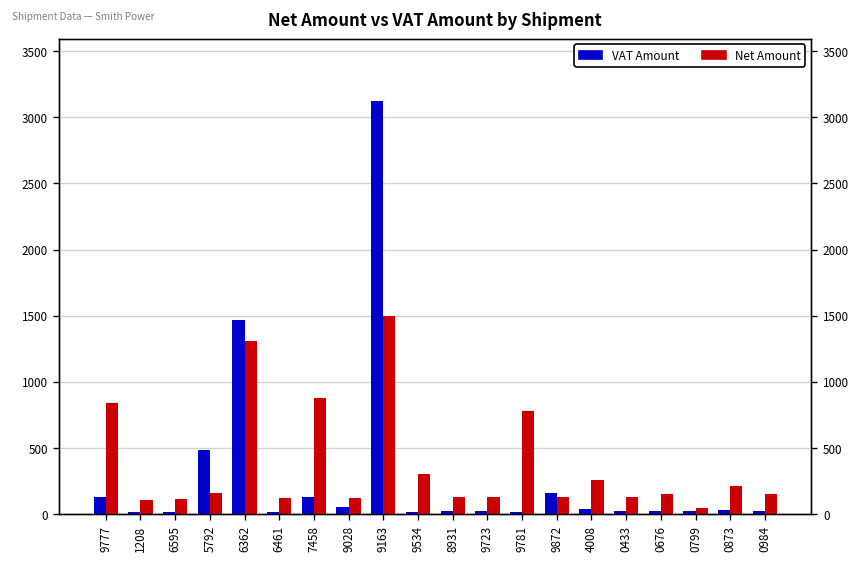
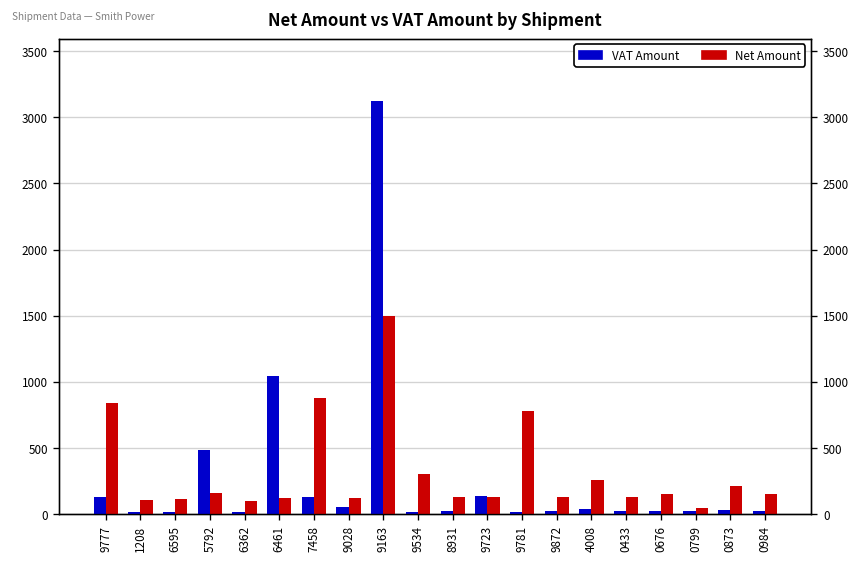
  {
    "VAT Amount": {
      "9777": 130,
      "5792": 480,
-     "6362": 1470,
-     "6461": 20,
+     "6362": 10,
+     "6461": 1040,
      "7458": 130,
      "9028": 50,
      "9163": 3130,
-     "9723": 20,
-     "9872": 160,
+     "9723": 130,
+     "9872": 20,
      "4008": 40,
      "0676": 20,
      "0873": 30
    },
    "Net Amount": {
      "9777": 840,
      "1208": 110,
      "6595": 110,
      "5792": 160,
-     "6362": 1310,
+     "6362": 100,
      "6461": 120,
      "7458": 880,
      "9028": 120,
      "9163": 1500,
      "9534": 300,
      "8931": 130,
      "9723": 120,
      "9781": 780,
      "9872": 120,
      "4008": 260,
      "0433": 130,
      "0676": 150,
      "0799": 40,
      "0873": 210,
      "0984": 150
    }
  }
